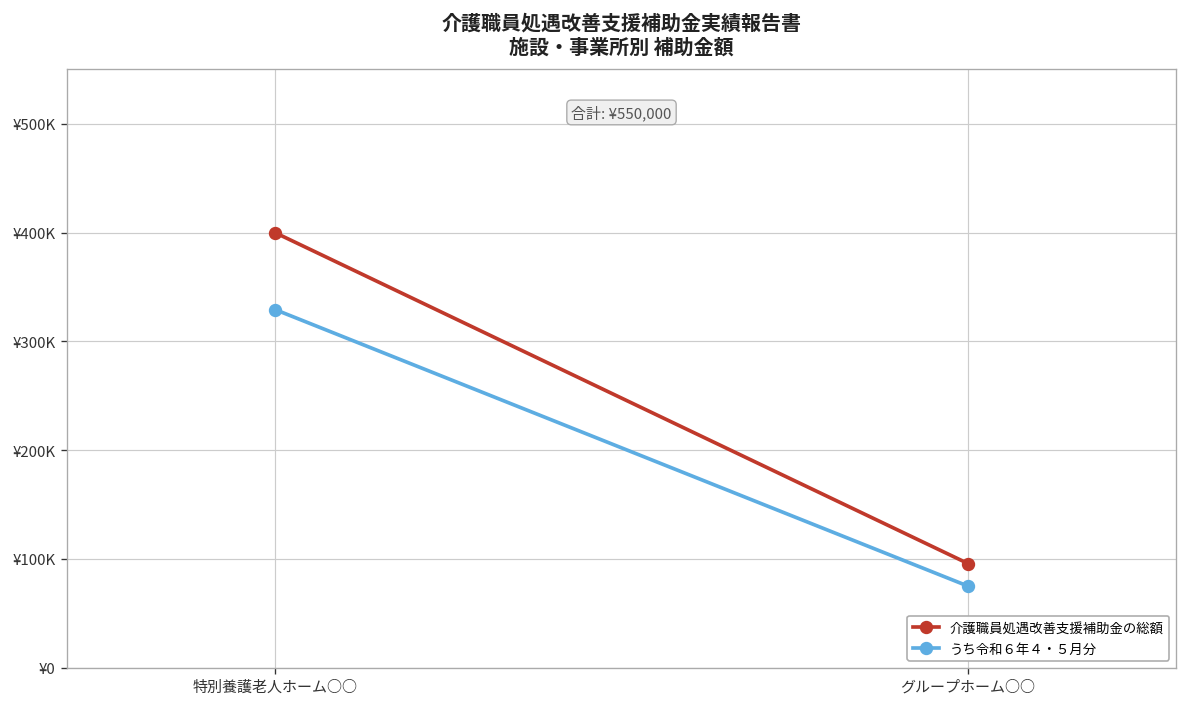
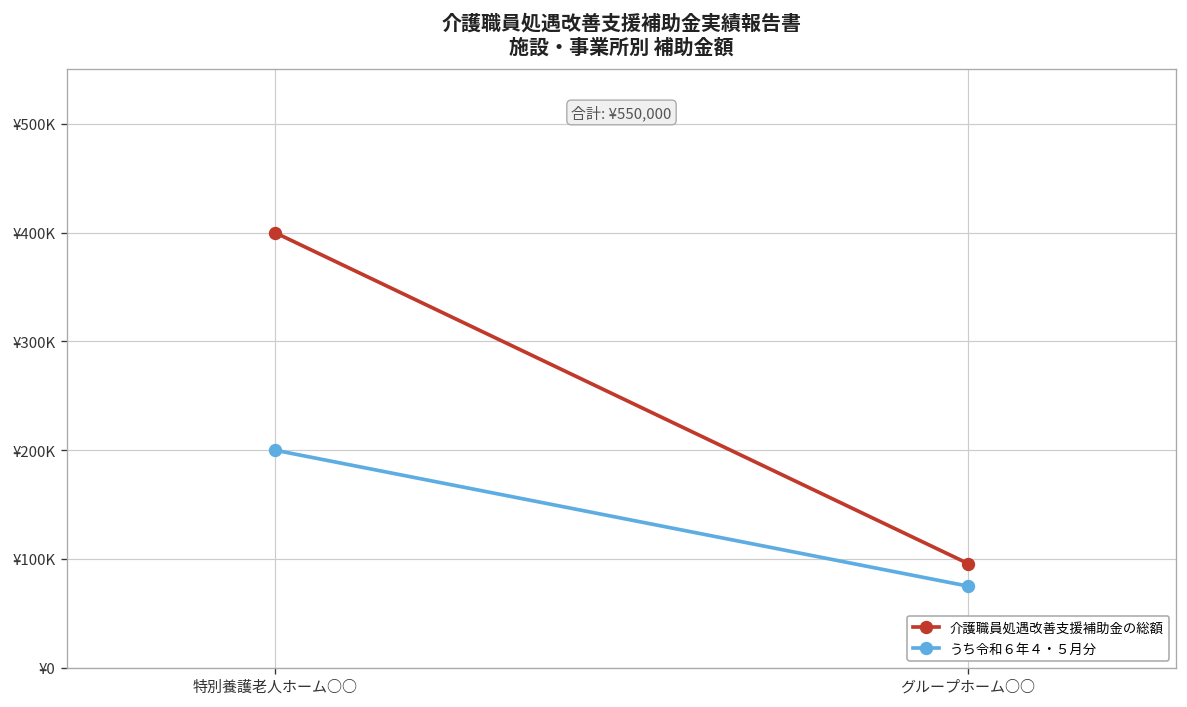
  {
    "介護職員処遇改善支援補助金の総額": {
      "特別養護老人ホーム○○": "¥400000",
      "グループホーム○○": "¥100000"
    },
    "うち令和６年４・５月分": {
-     "特別養護老人ホーム○○": "¥330000",
+     "特別養護老人ホーム○○": "¥200000",
      "グループホーム○○": "¥80000"
    }
  }
